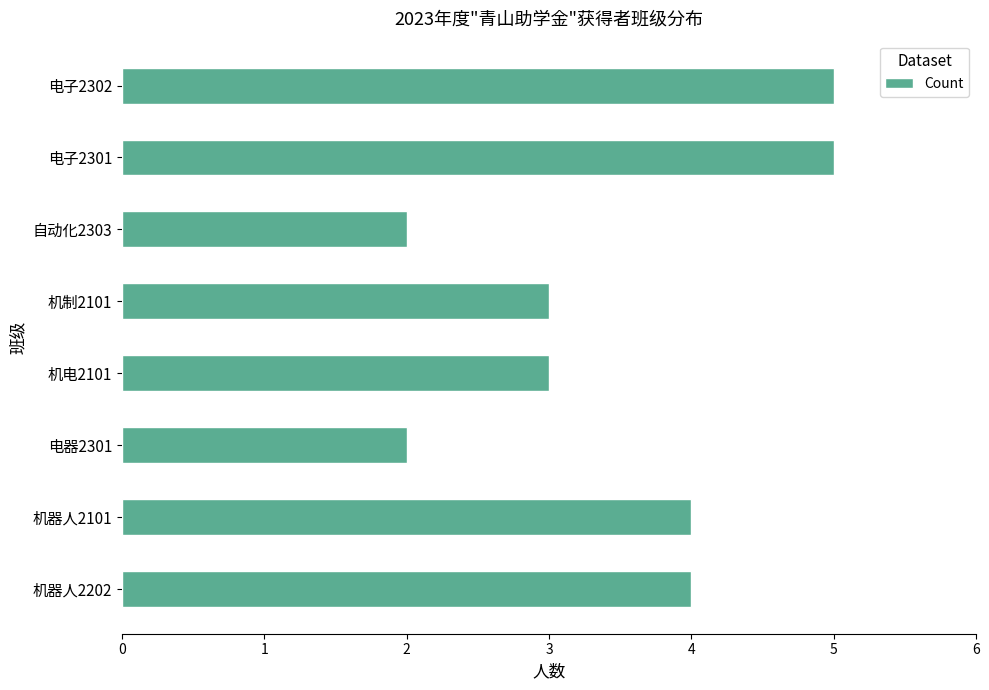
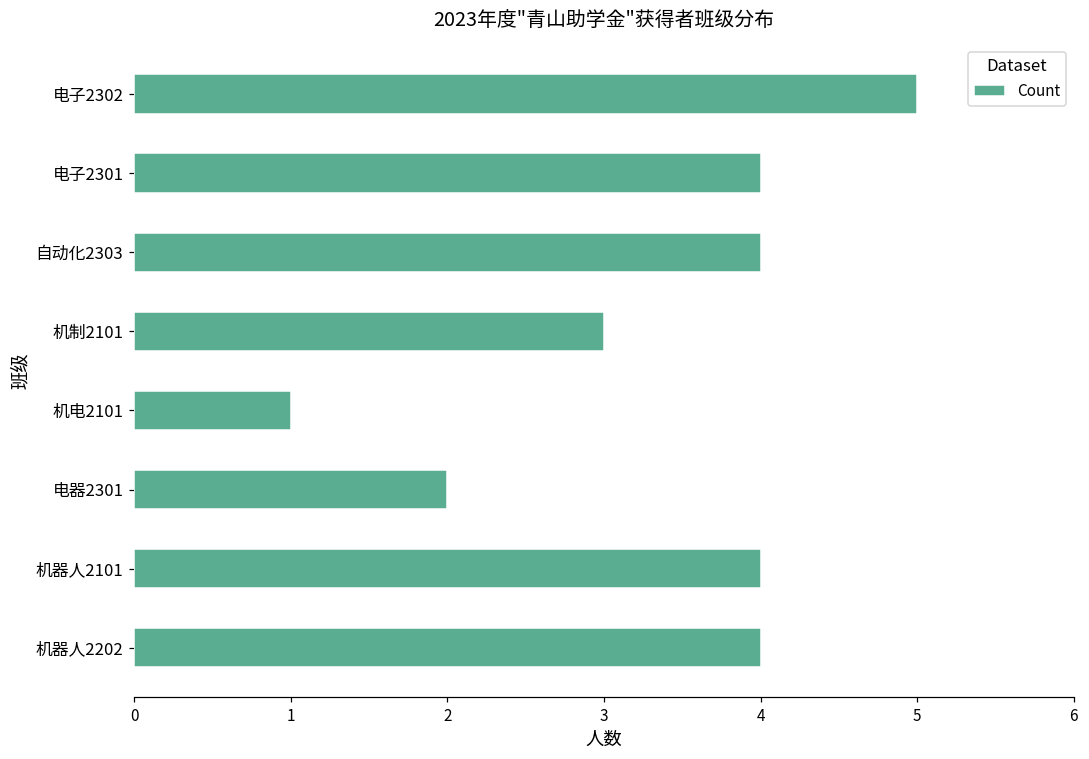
  {
    "电子2302": 5,
-   "电子2301": 5,
-   "自动化2303": 2,
+   "电子2301": 4,
+   "自动化2303": 4,
    "机制2101": 3,
-   "机电2101": 3,
+   "机电2101": 1,
    "电器2301": 2,
    "机器人2101": 4,
    "机器人2202": 4
  }
